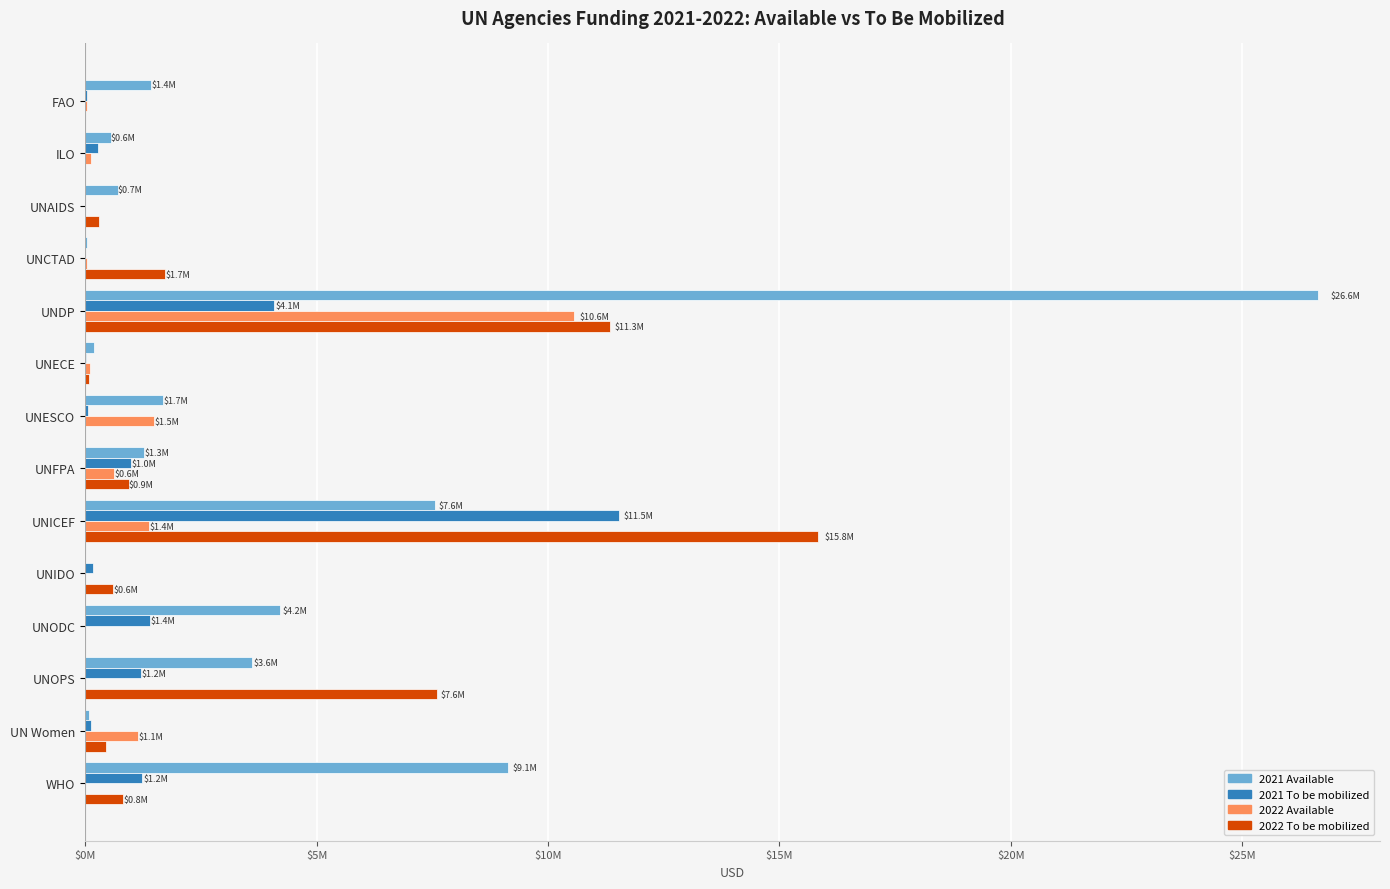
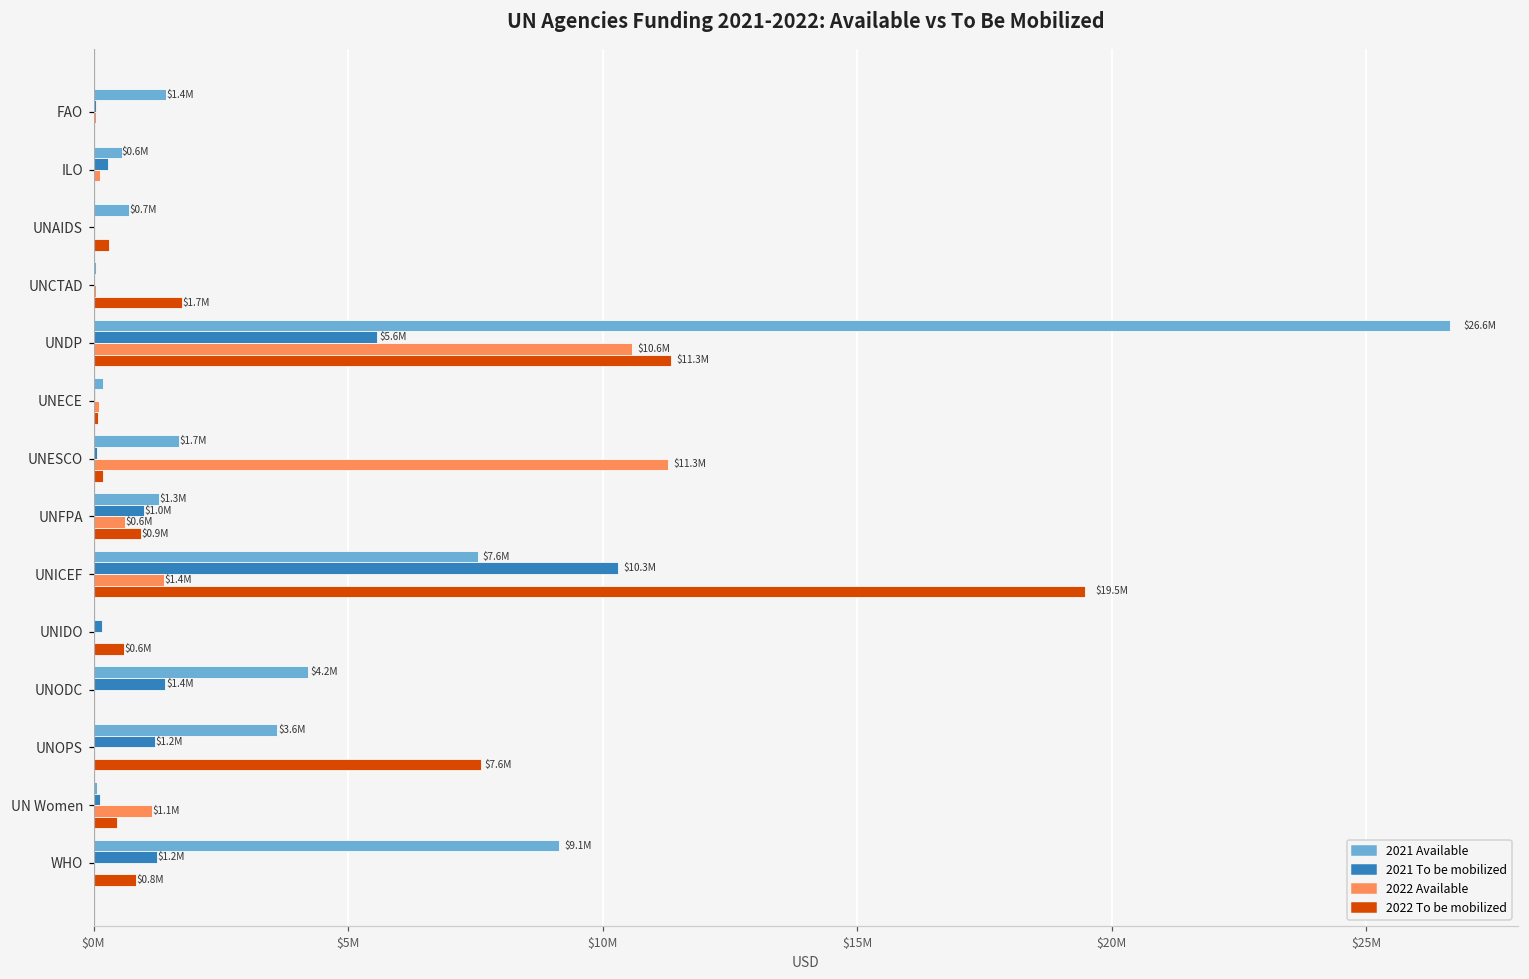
  {
    "2021 Available": {
      "FAO": "$1.4M",
      "ILO": "$0.6M",
      "UNAIDS": "$0.7M",
      "UNDP": "$26.6M",
      "UNESCO": "$1.7M",
      "UNFPA": "$1.3M",
      "UNICEF": "$7.6M",
      "UNODC": "$4.2M",
      "UNOPS": "$3.6M",
      "WHO": "$9.1M"
    },
    "2021 To be mobilized": {
-     "UNDP": "$4.1M",
+     "UNDP": "$5.6M",
      "UNFPA": "$1.0M",
-     "UNICEF": "$11.5M",
+     "UNICEF": "$10.3M",
      "UNODC": "$1.4M",
      "UNOPS": "$1.2M",
      "WHO": "$1.2M"
    },
    "2022 Available": {
      "UNDP": "$10.6M",
-     "UNESCO": "$1.5M",
+     "UNESCO": "$11.3M",
      "UNFPA": "$0.6M",
      "UNICEF": "$1.4M",
      "UN Women": "$1.1M"
    },
    "2022 To be mobilized": {
      "UNCTAD": "$1.7M",
      "UNDP": "$11.3M",
-     "UNESCO": "$0",
+     "UNESCO": "$200000",
      "UNFPA": "$0.9M",
-     "UNICEF": "$15.8M",
+     "UNICEF": "$19.5M",
      "UNIDO": "$0.6M",
      "UNOPS": "$7.6M",
      "WHO": "$0.8M"
    }
  }
